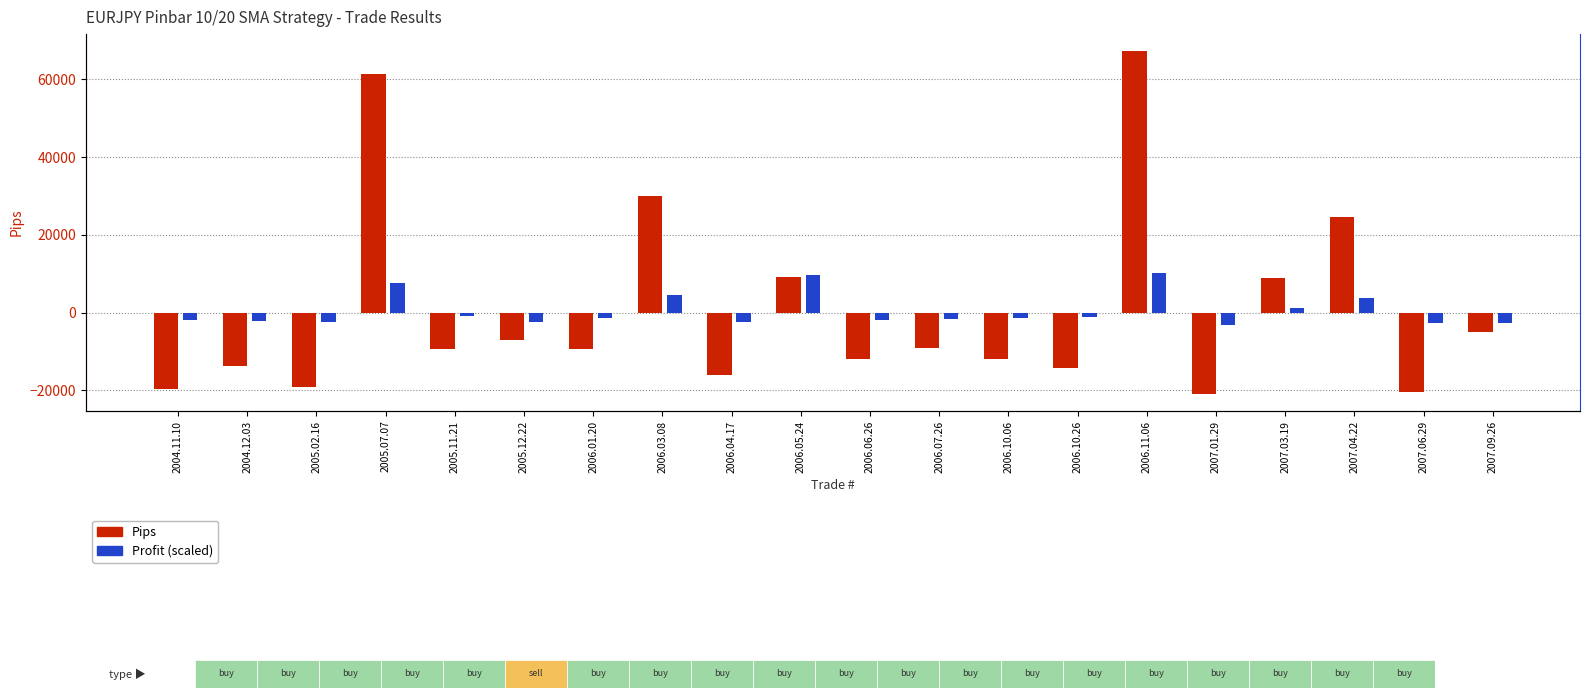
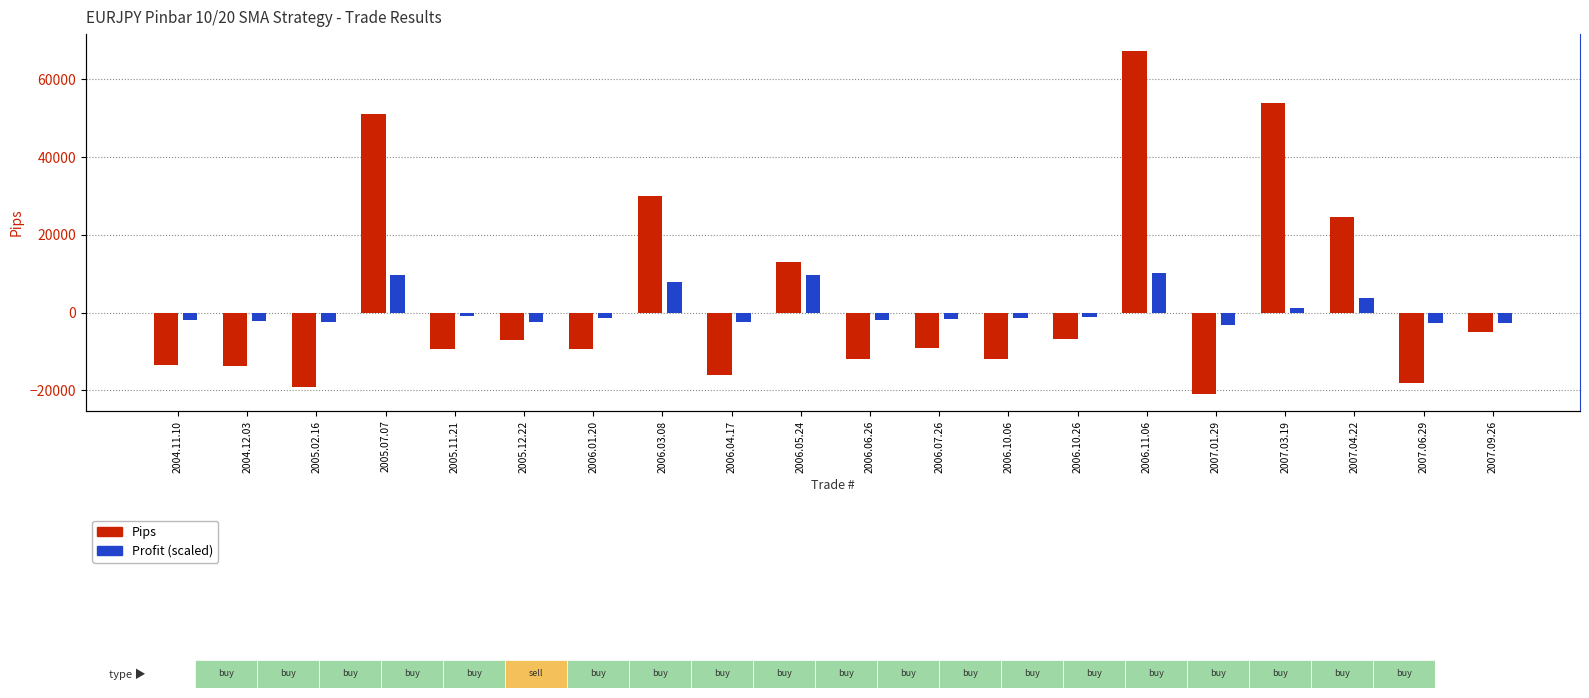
  {
    "Pips": {
-     "2004.11.10": -20000,
+     "2004.11.10": -13000,
      "2004.12.03": -14000,
      "2005.02.16": -19000,
-     "2005.07.07": 61000,
+     "2005.07.07": 51000,
      "2005.11.21": -9000,
      "2005.12.22": -7000,
      "2006.01.20": -9000,
      "2006.03.08": 30000,
      "2006.04.17": -16000,
-     "2006.05.24": 9000,
+     "2006.05.24": 13000,
      "2006.06.26": -12000,
      "2006.07.26": -9000,
      "2006.10.06": -12000,
-     "2006.10.26": -14000,
+     "2006.10.26": -7000,
      "2006.11.06": 67000,
      "2007.01.29": -21000,
-     "2007.03.19": 9000,
+     "2007.03.19": 54000,
      "2007.04.22": 25000,
-     "2007.06.29": -21000,
+     "2007.06.29": -18000,
      "2007.09.26": -5000
    },
    "Profit (scaled)": {
      "2004.11.10": -2000,
      "2004.12.03": -2000,
      "2005.02.16": -2000,
-     "2005.07.07": 8000,
+     "2005.07.07": 10000,
      "2005.11.21": -1000,
      "2005.12.22": -2000,
      "2006.01.20": -1000,
-     "2006.03.08": 5000,
+     "2006.03.08": 8000,
      "2006.04.17": -2000,
      "2006.05.24": 10000,
      "2006.06.26": -2000,
      "2006.07.26": -2000,
      "2006.10.06": -1000,
      "2006.10.26": -1000,
      "2006.11.06": 10000,
      "2007.01.29": -3000,
      "2007.03.19": 1000,
      "2007.04.22": 4000,
      "2007.06.29": -3000,
      "2007.09.26": -3000
    }
  }
